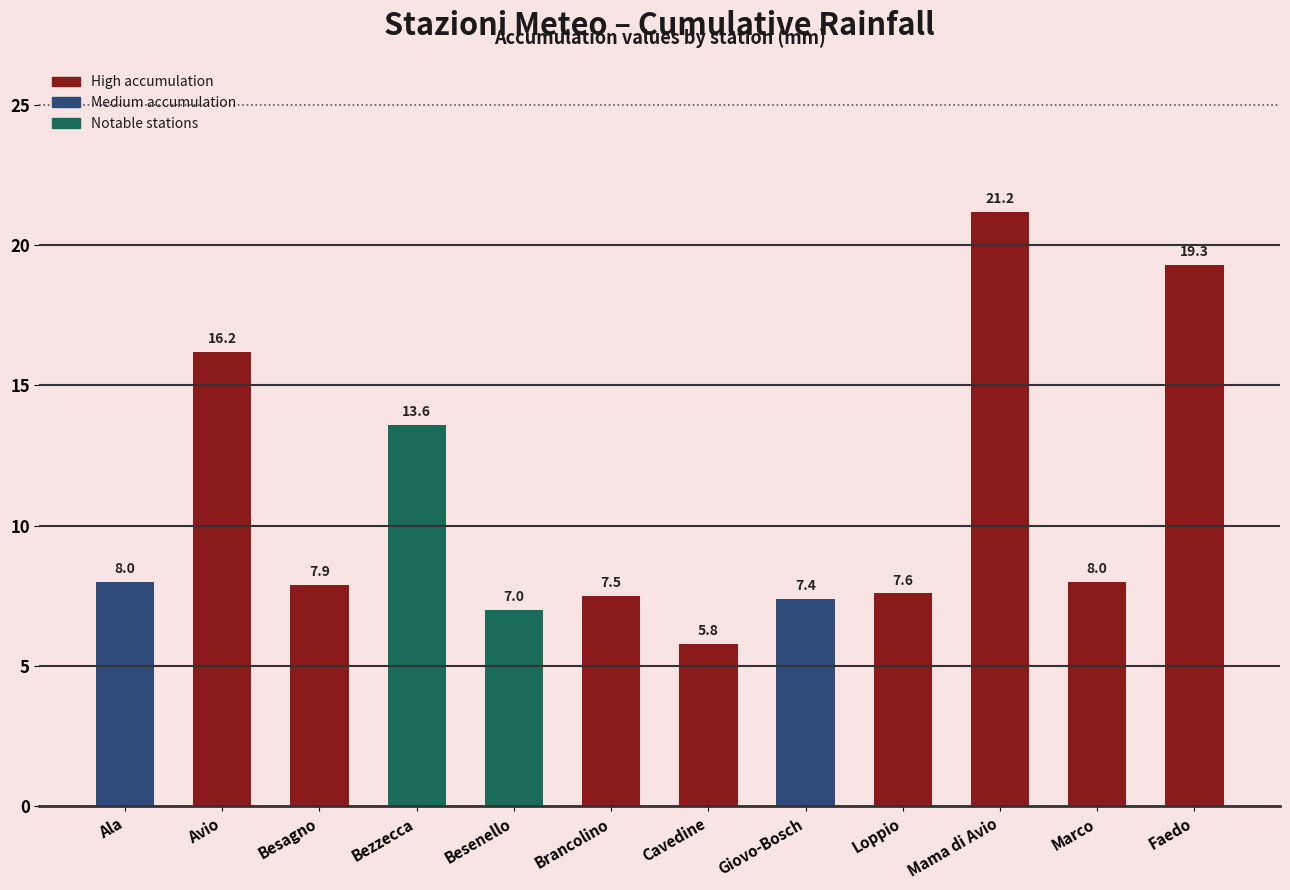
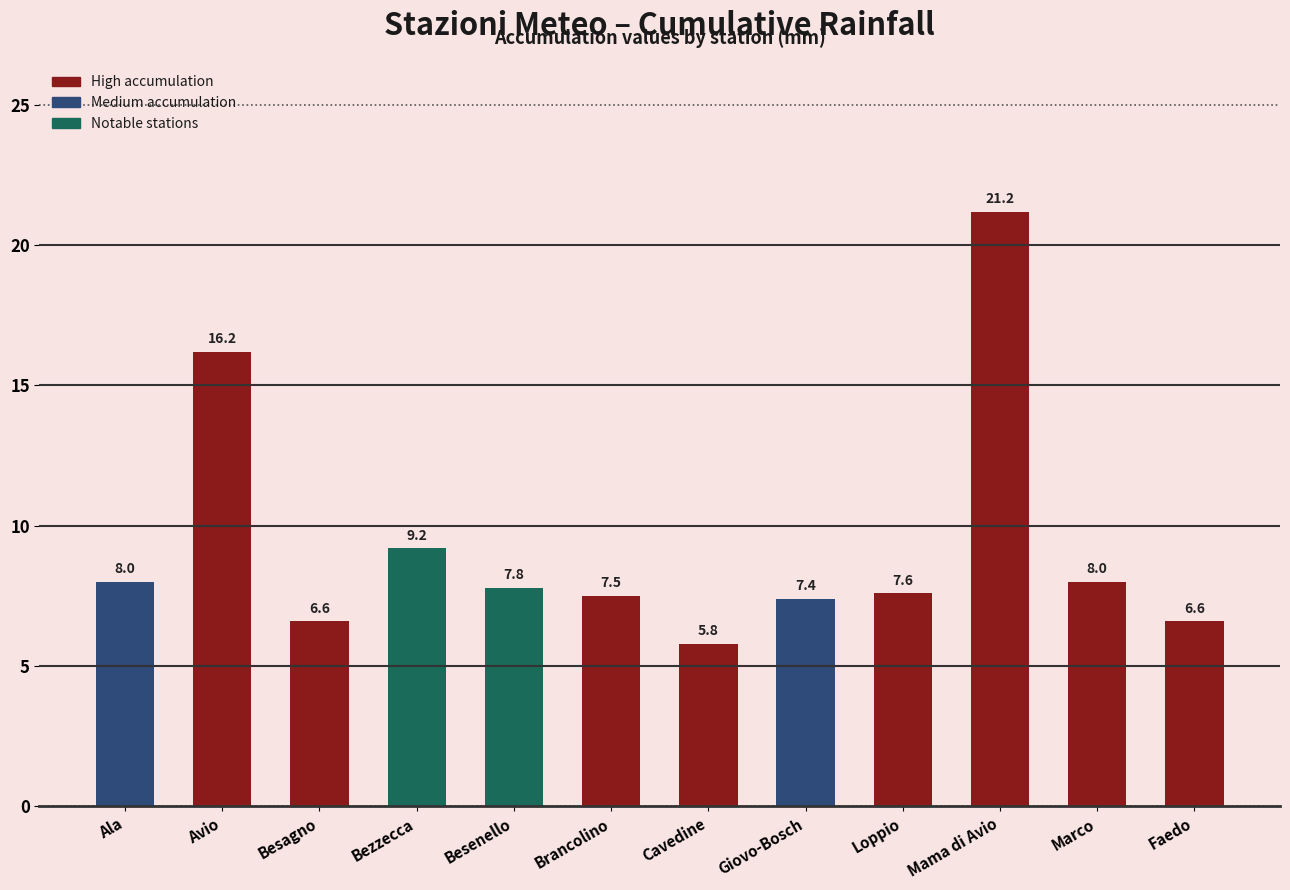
  {
    "Ala": 8.0,
    "Avio": 16.2,
-   "Besagno": 7.9,
-   "Bezzecca": 13.6,
-   "Besenello": 7.0,
+   "Besagno": 6.6,
+   "Bezzecca": 9.2,
+   "Besenello": 7.8,
    "Brancolino": 7.5,
    "Cavedine": 5.8,
    "Giovo-Bosch": 7.4,
    "Loppio": 7.6,
    "Mama di Avio": 21.2,
    "Marco": 8.0,
-   "Faedo": 19.3
+   "Faedo": 6.6
  }
